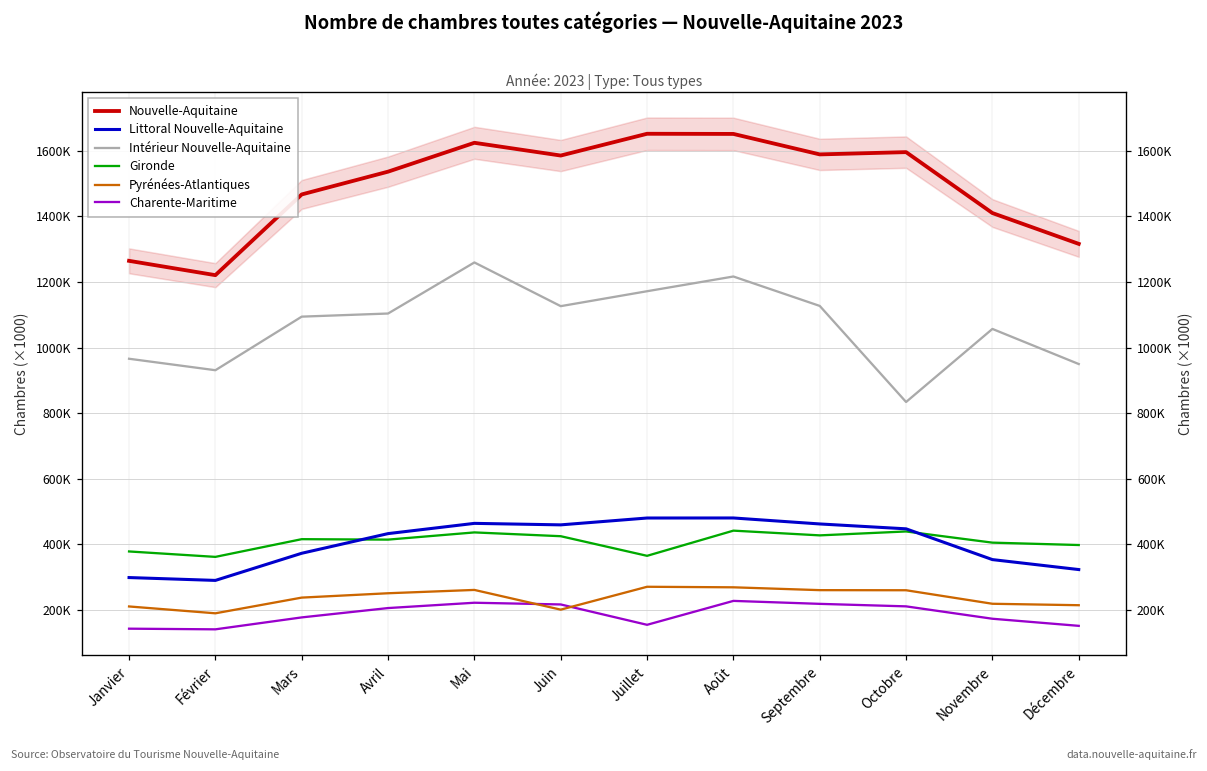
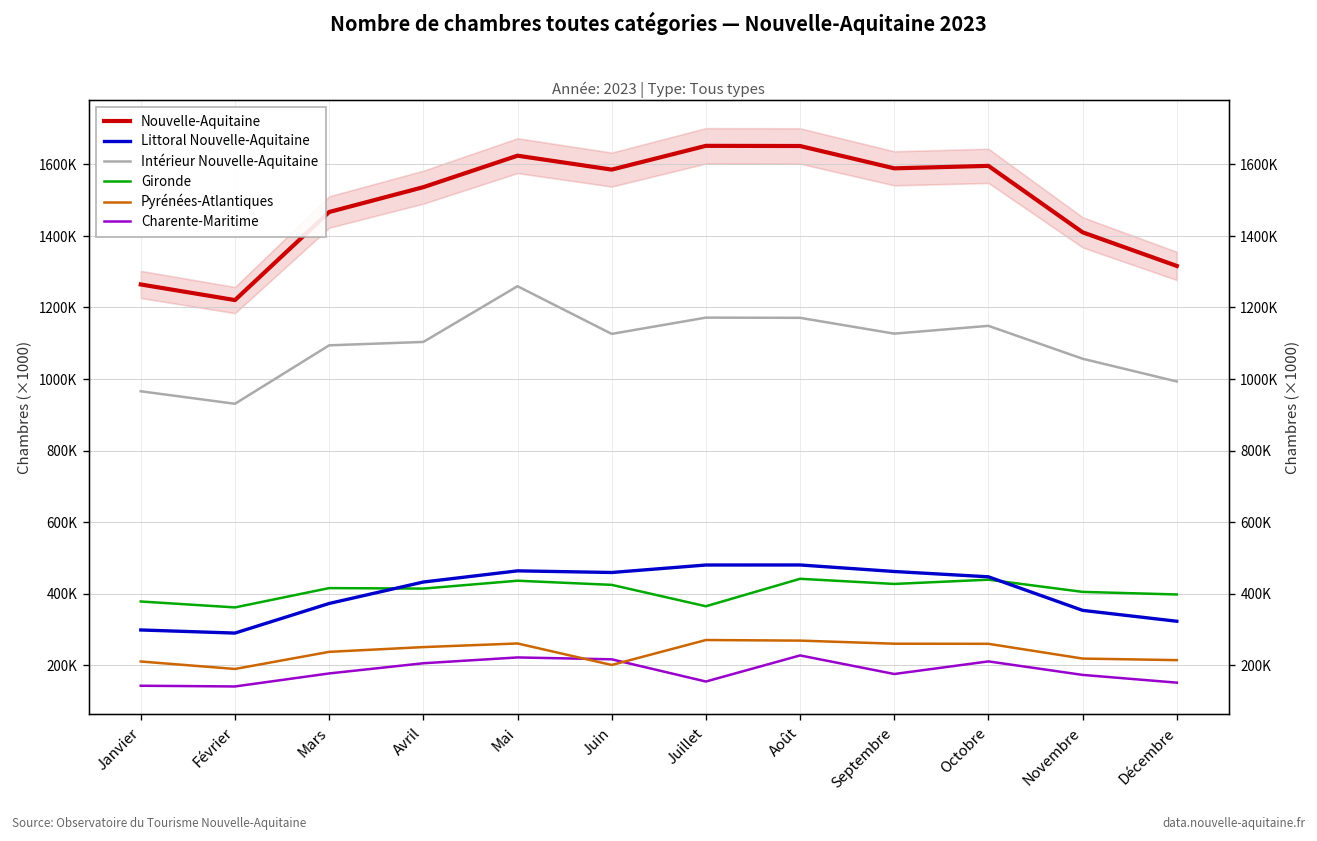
  {
    "Littoral Nouvelle-Aquitaine": {
      "Janvier": 300000,
      "Février": 290000,
      "Mars": 370000,
      "Avril": 430000,
      "Mai": 460000,
      "Juin": 460000,
      "Juillet": 480000,
      "Août": 480000,
      "Septembre": 460000,
      "Novembre": 350000,
      "Décembre": 320000
    },
    "Intérieur Nouvelle-Aquitaine": {
      "Janvier": 970000,
      "Février": 930000,
      "Mars": 1090000,
      "Avril": 1100000,
      "Mai": 1260000,
      "Juin": 1130000,
      "Juillet": 1170000,
-     "Août": 1220000,
+     "Août": 1170000,
      "Septembre": 1130000,
-     "Octobre": 830000,
+     "Octobre": 1150000,
      "Novembre": 1060000,
-     "Décembre": 950000
+     "Décembre": 990000
    },
    "Gironde": {
      "Janvier": 380000,
      "Février": 360000,
      "Mars": 420000,
      "Avril": 410000,
      "Mai": 440000,
      "Juin": 420000,
      "Juillet": 360000,
      "Août": 440000,
      "Septembre": 430000,
      "Novembre": 400000,
      "Décembre": 400000
    },
    "Pyrénées-Atlantiques": {
      "Janvier": 210000,
      "Février": 190000,
      "Mars": 240000,
      "Avril": 250000,
      "Mai": 260000,
      "Juin": 200000,
      "Juillet": 270000,
      "Août": 270000,
      "Septembre": 260000,
      "Octobre": 260000,
      "Novembre": 220000,
      "Décembre": 210000
    },
    "Charente-Maritime": {
      "Janvier": 140000,
      "Février": 140000,
      "Mars": 180000,
      "Avril": 210000,
      "Mai": 220000,
      "Juin": 220000,
      "Juillet": 150000,
      "Août": 230000,
-     "Septembre": 220000,
+     "Septembre": 180000,
      "Octobre": 210000,
      "Novembre": 170000,
      "Décembre": 150000
    }
  }
